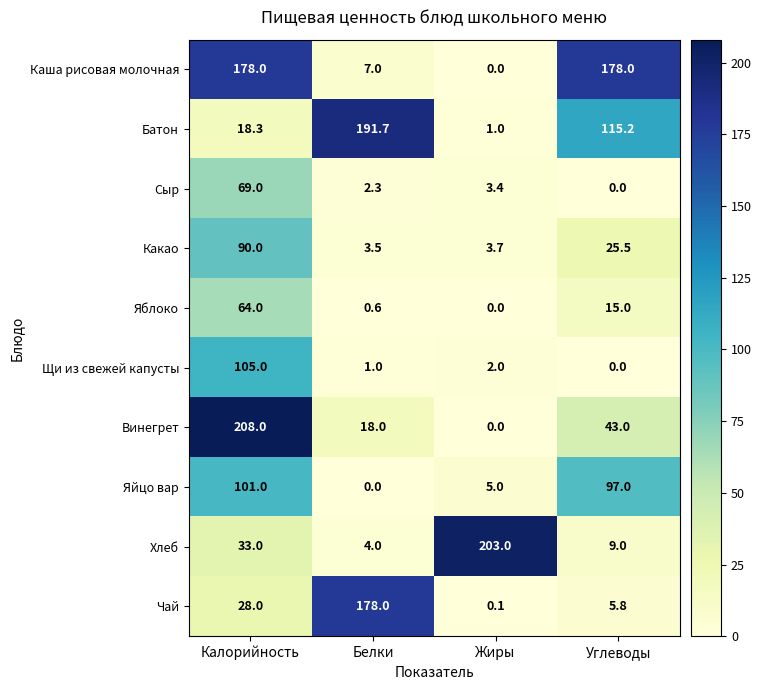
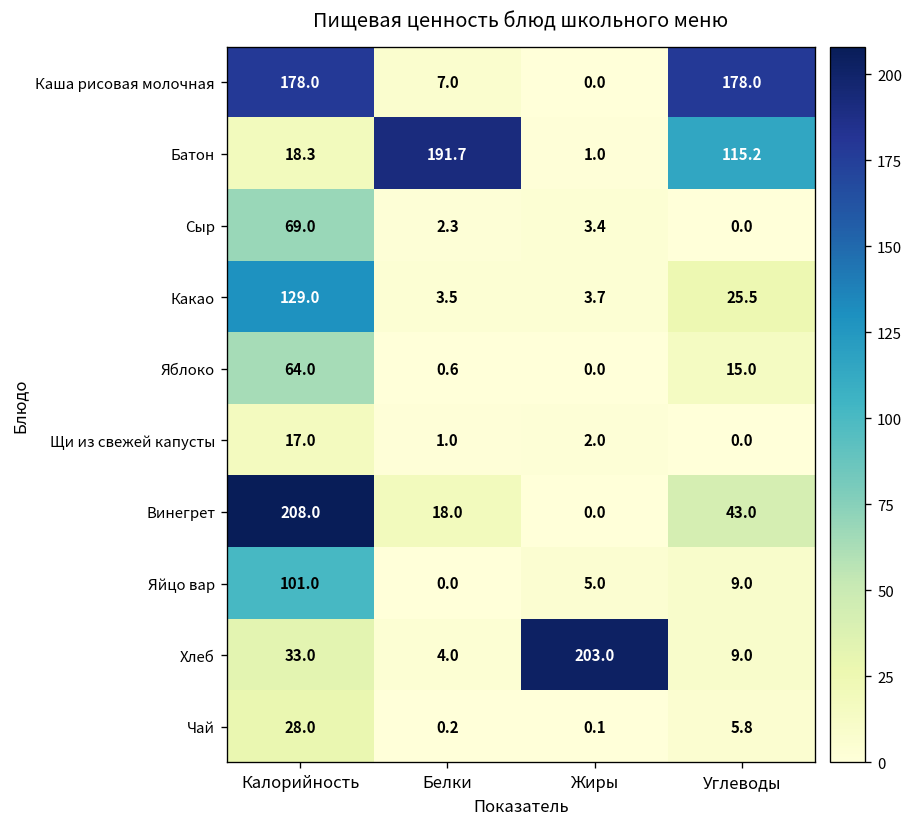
  {
    "Каша рисовая молочная": {
      "Калорийность": 178.0,
      "Белки": 7.0,
      "Жиры": 0.0,
      "Углеводы": 178.0
    },
    "Батон": {
      "Калорийность": 18.3,
      "Белки": 191.7,
      "Жиры": 1.0,
      "Углеводы": 115.2
    },
    "Сыр": {
      "Калорийность": 69.0,
      "Белки": 2.3,
      "Жиры": 3.4,
      "Углеводы": 0.0
    },
    "Какао": {
-     "Калорийность": 90.0,
+     "Калорийность": 129.0,
      "Белки": 3.5,
      "Жиры": 3.7,
      "Углеводы": 25.5
    },
    "Яблоко": {
      "Калорийность": 64.0,
      "Белки": 0.6,
      "Жиры": 0.0,
      "Углеводы": 15.0
    },
    "Щи из свежей капусты": {
-     "Калорийность": 105.0,
+     "Калорийность": 17.0,
      "Белки": 1.0,
      "Жиры": 2.0,
      "Углеводы": 0.0
    },
    "Винегрет": {
      "Калорийность": 208.0,
      "Белки": 18.0,
      "Жиры": 0.0,
      "Углеводы": 43.0
    },
    "Яйцо вар": {
      "Калорийность": 101.0,
      "Белки": 0.0,
      "Жиры": 5.0,
-     "Углеводы": 97.0
+     "Углеводы": 9.0
    },
    "Хлеб": {
      "Калорийность": 33.0,
      "Белки": 4.0,
      "Жиры": 203.0,
      "Углеводы": 9.0
    },
    "Чай": {
      "Калорийность": 28.0,
-     "Белки": 178.0,
+     "Белки": 0.2,
      "Жиры": 0.1,
      "Углеводы": 5.8
    }
  }
